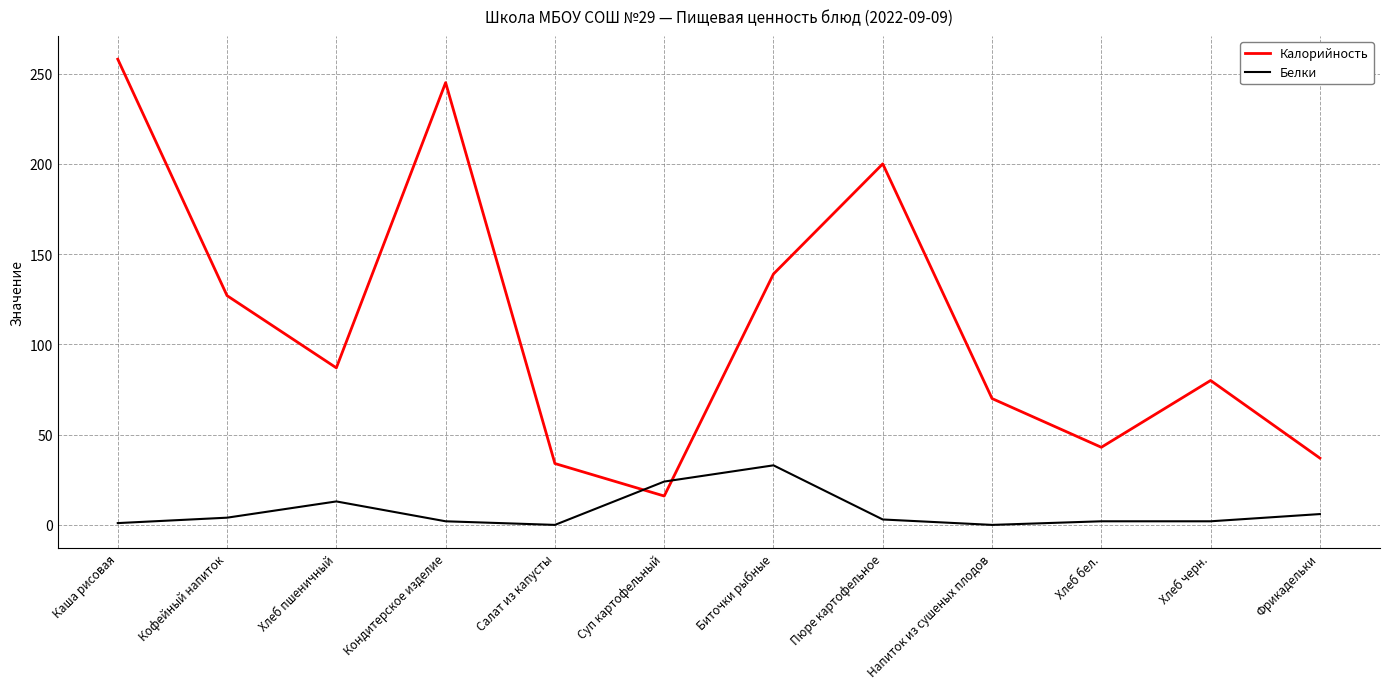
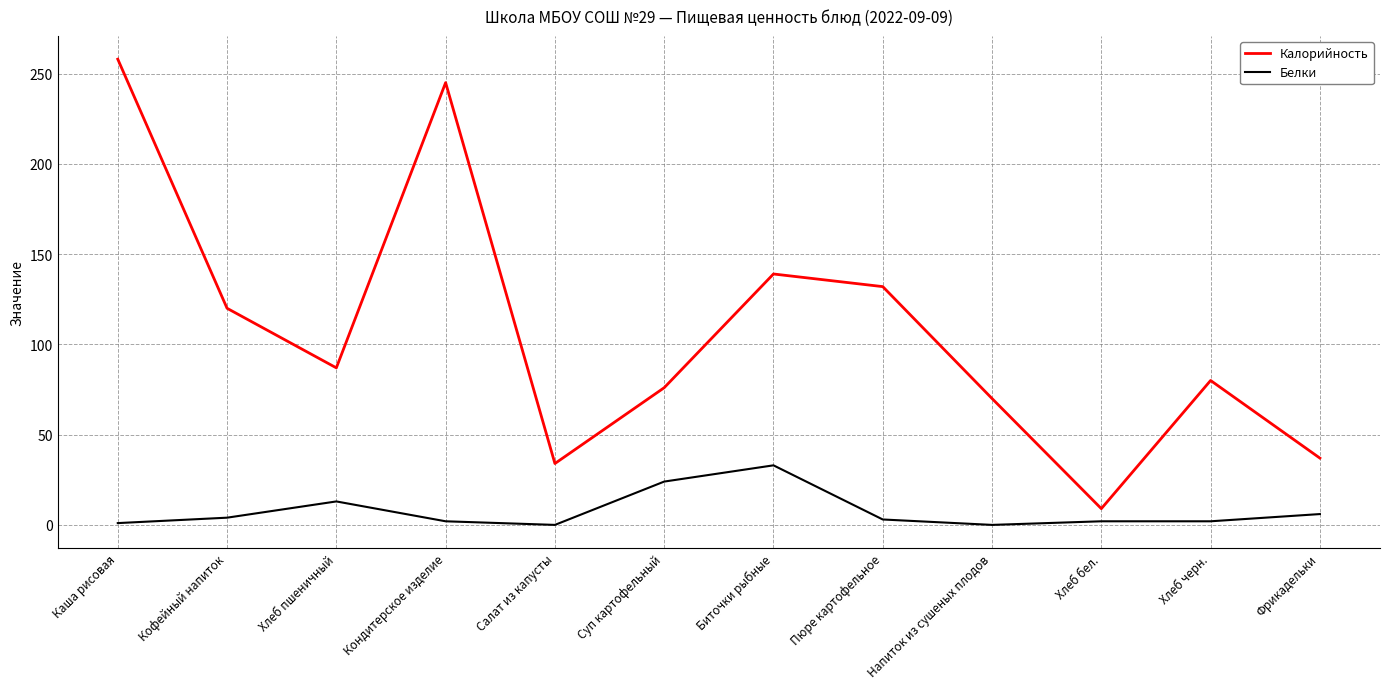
  {
    "Калорийность": {
      "Каша рисовая": 258,
-     "Кофейный напиток": 127,
+     "Кофейный напиток": 120,
      "Хлеб пшеничный": 87,
      "Кондитерское изделие": 245,
      "Салат из капусты": 34,
-     "Суп картофельный": 16,
+     "Суп картофельный": 76,
      "Биточки рыбные": 139,
-     "Пюре картофельное": 200,
+     "Пюре картофельное": 132,
      "Напиток из сушеных плодов": 70,
-     "Хлеб бел.": 43,
+     "Хлеб бел.": 9,
      "Хлеб черн.": 80,
      "Фрикадельки": 37
    },
    "Белки": {
      "Каша рисовая": 1,
      "Кофейный напиток": 4,
      "Хлеб пшеничный": 13,
      "Кондитерское изделие": 2,
      "Салат из капусты": 0,
      "Суп картофельный": 24,
      "Биточки рыбные": 33,
      "Пюре картофельное": 3,
      "Напиток из сушеных плодов": 0,
      "Хлеб бел.": 2,
      "Хлеб черн.": 2,
      "Фрикадельки": 6
    }
  }
